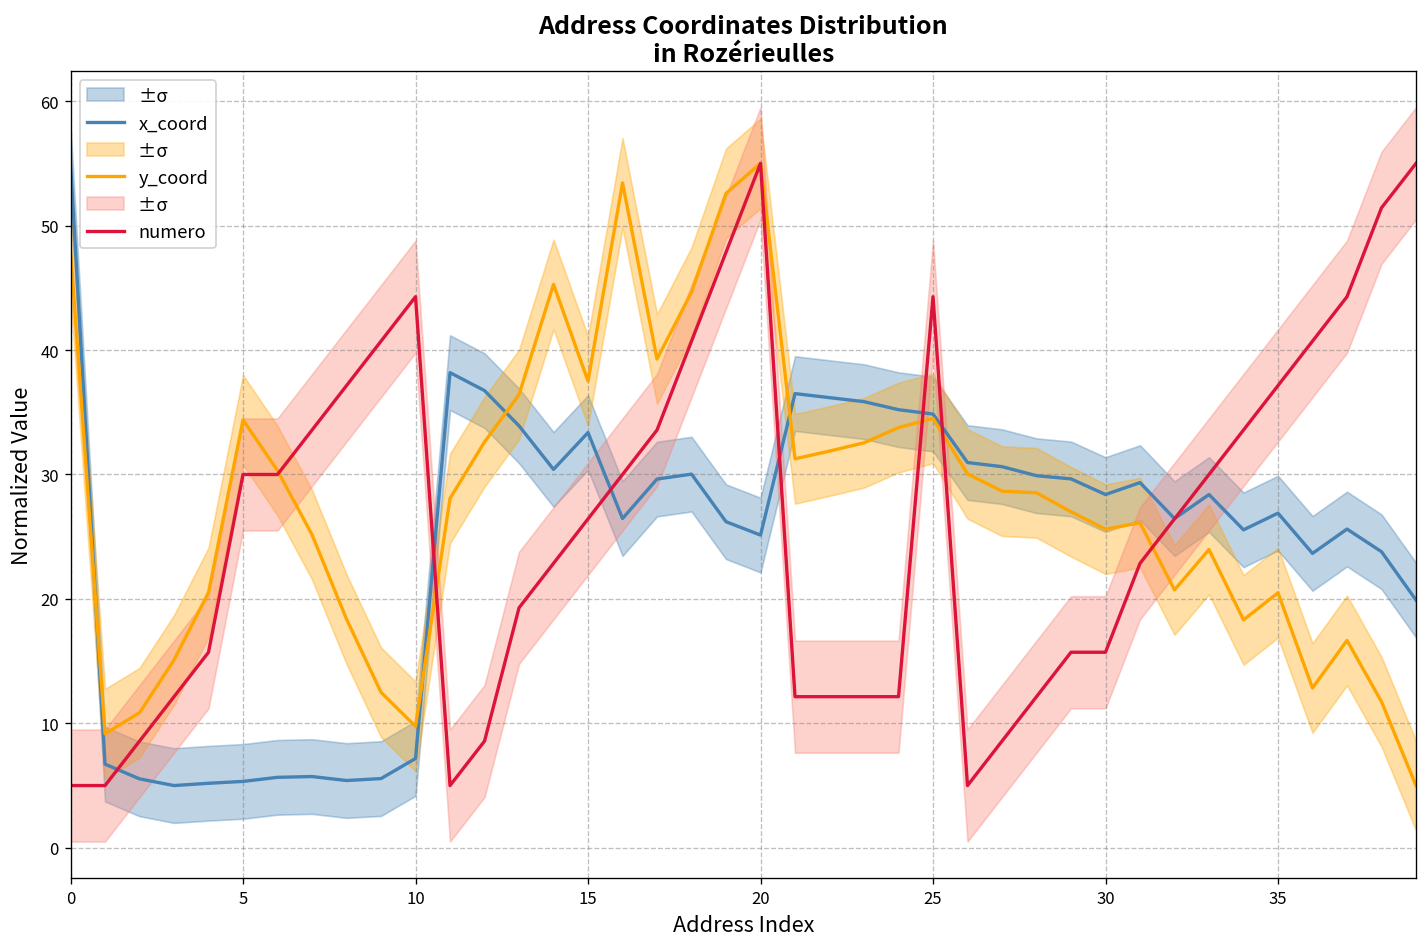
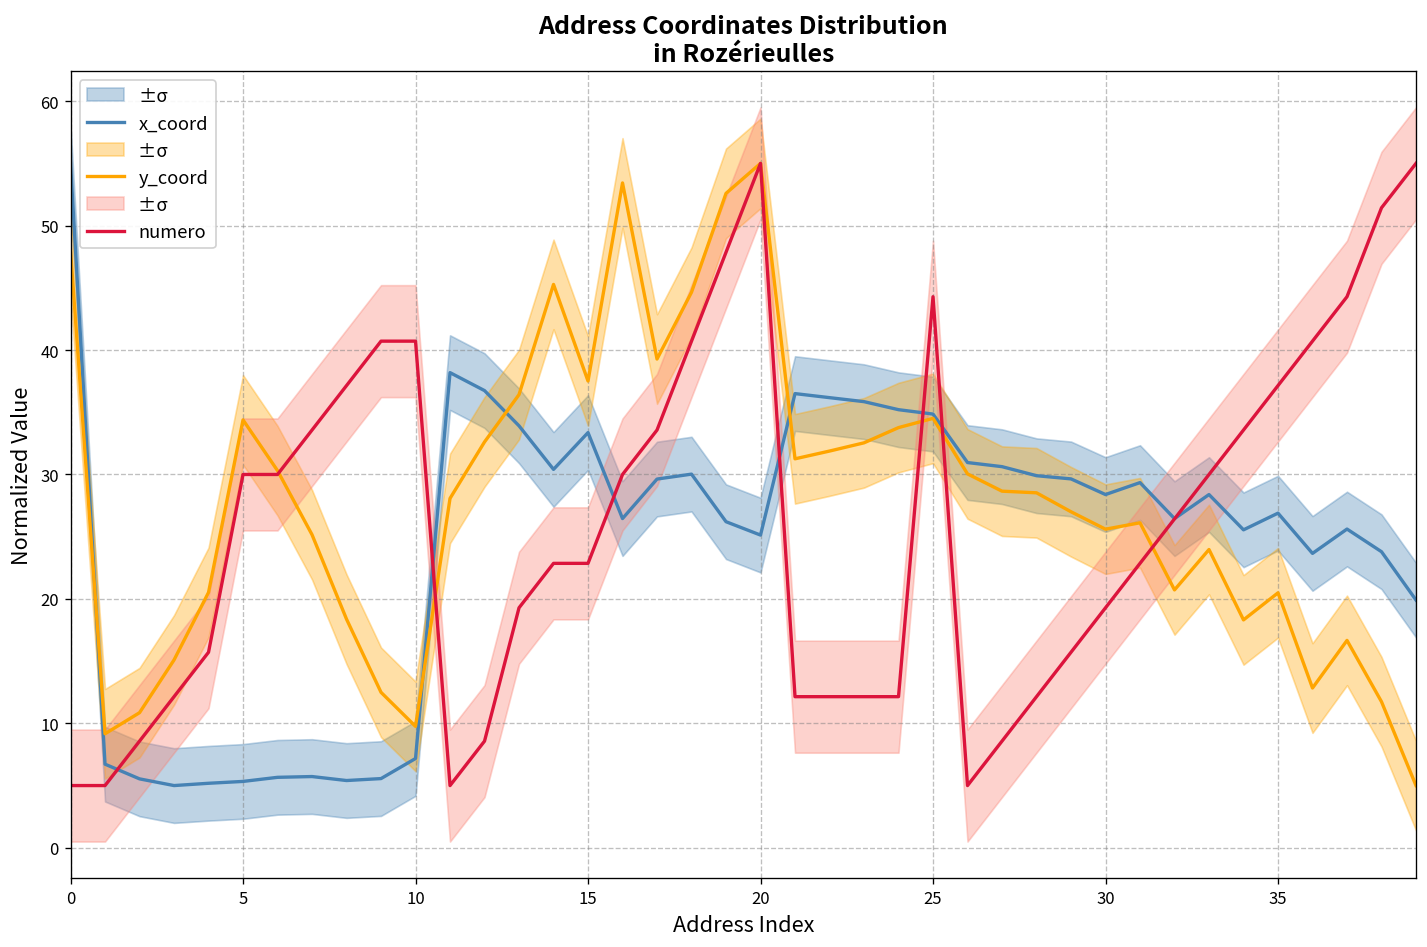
  {
    "numero": {
      "0": 5.0,
      "5": 30.0,
-     "10": 44.3,
-     "15": 26.4,
+     "10": 40.7,
+     "15": 22.9,
      "25": 44.3,
-     "30": 15.7,
+     "30": 19.3,
      "35": 37.1
    }
  }
